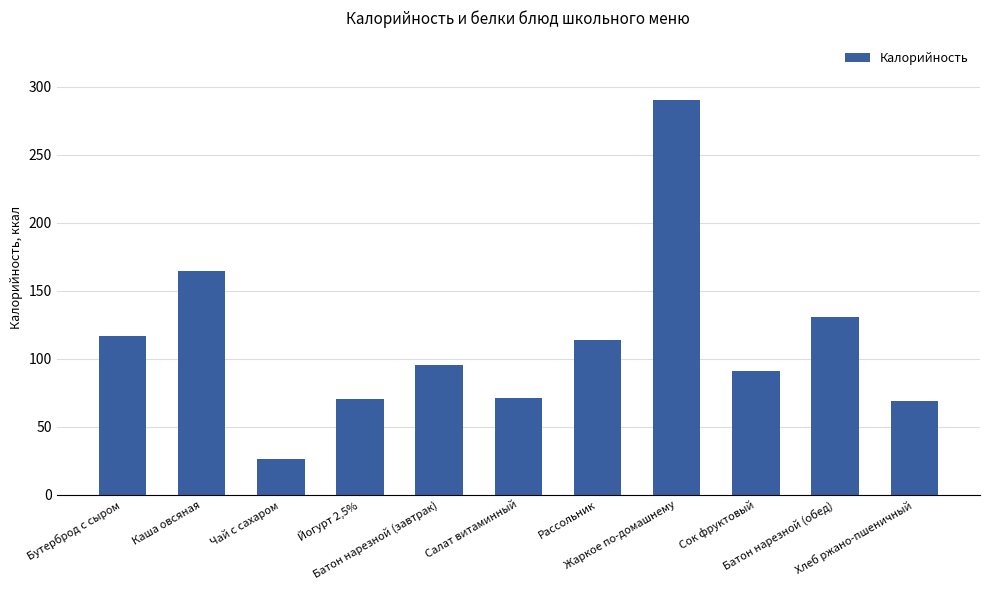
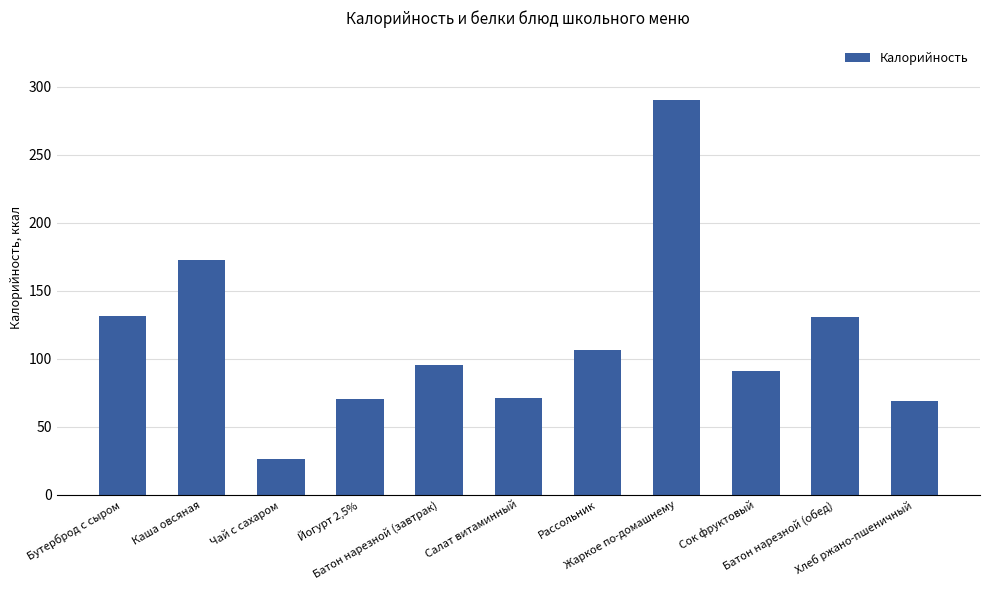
  {
-   "Бутерброд с сыром": 117,
-   "Каша овсяная": 165,
+   "Бутерброд с сыром": 132,
+   "Каша овсяная": 173,
    "Чай с сахаром": 26,
    "Йогурт 2,5%": 71,
    "Батон нарезной (завтрак)": 96,
    "Салат витаминный": 71,
-   "Рассольник": 114,
+   "Рассольник": 106,
    "Жаркое по-домашнему": 291,
    "Сок фруктовый": 91,
    "Батон нарезной (обед)": 131,
    "Хлеб ржано-пшеничный": 69
  }
